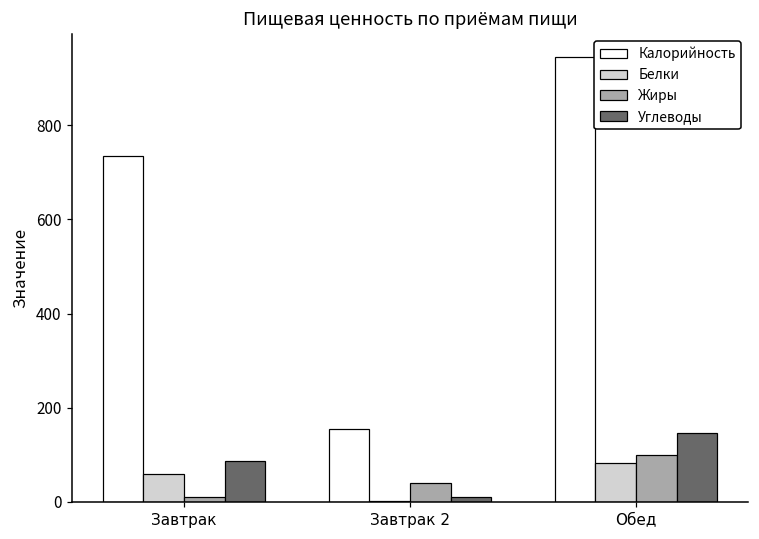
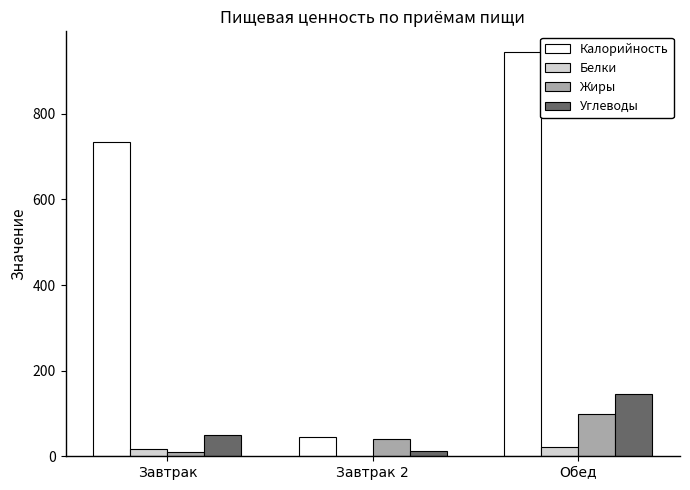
  {
    "Калорийность": {
      "Завтрак": 740,
-     "Завтрак 2": 160,
+     "Завтрак 2": 50,
      "Обед": 950
    },
    "Белки": {
-     "Завтрак": 60,
-     "Обед": 80
+     "Завтрак": 20,
+     "Обед": 20
    },
    "Жиры": {
      "Завтрак": 10,
      "Завтрак 2": 40,
      "Обед": 100
    },
    "Углеводы": {
-     "Завтрак": 90,
+     "Завтрак": 50,
      "Завтрак 2": 10,
      "Обед": 150
    }
  }
